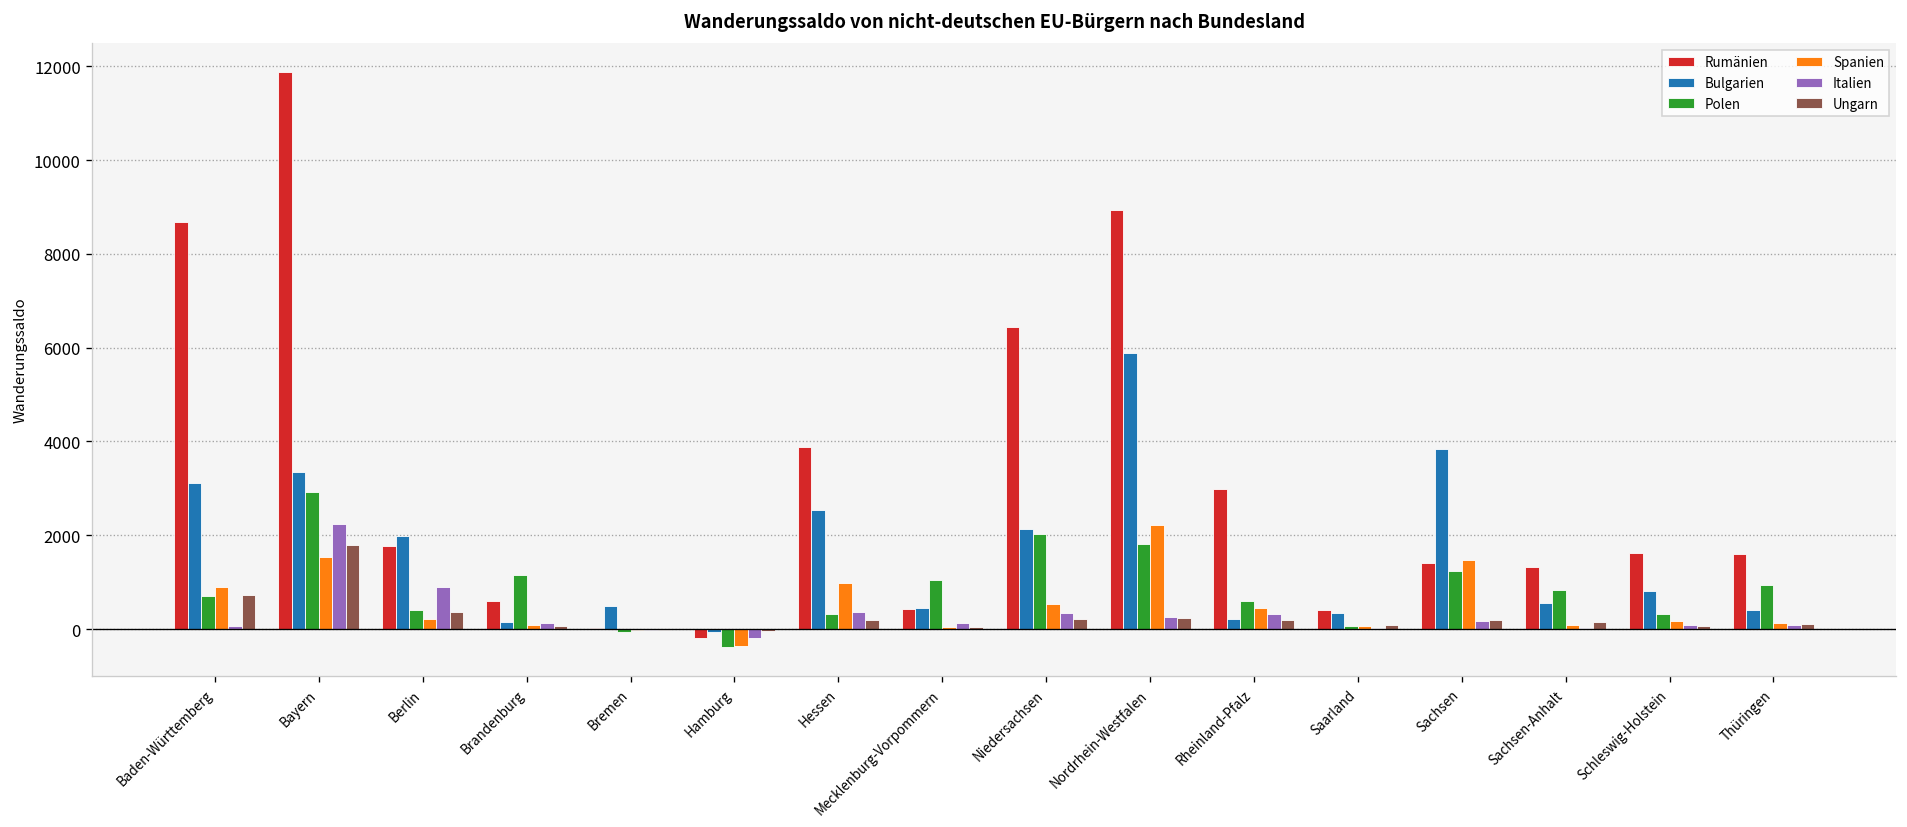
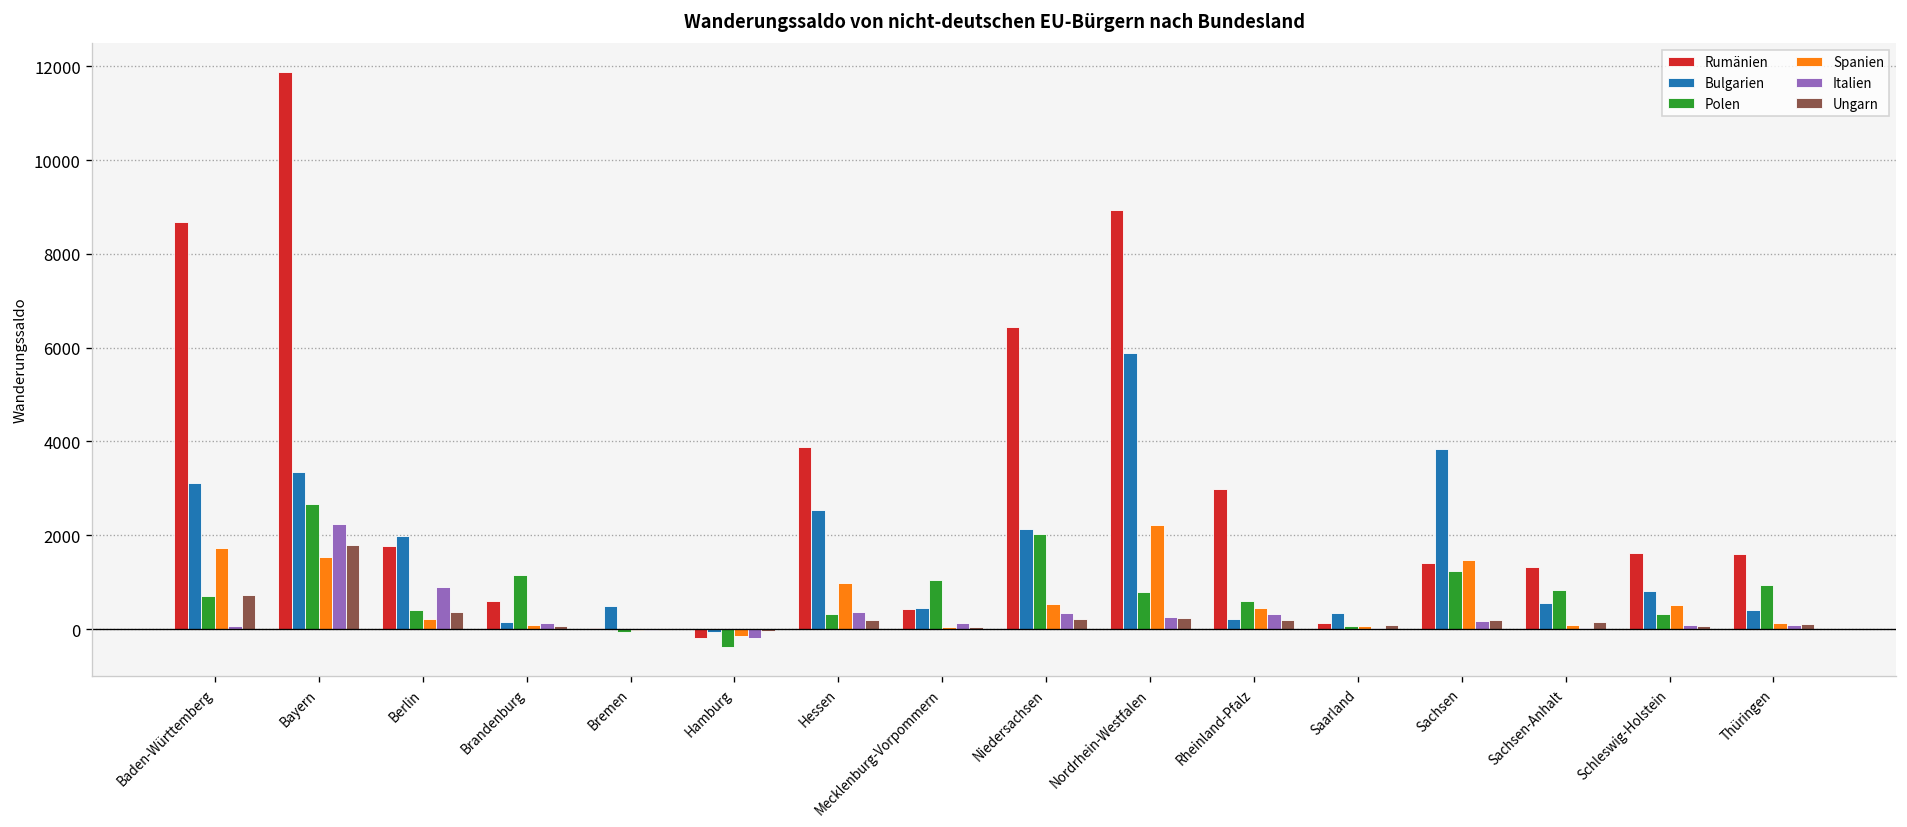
  {
    "Rumänien": {
      "Baden-Württemberg": 8700,
      "Bayern": 11900,
      "Berlin": 1800,
      "Brandenburg": 600,
      "Hamburg": -200,
      "Hessen": 3900,
      "Mecklenburg-Vorpommern": 400,
      "Niedersachsen": 6400,
      "Nordrhein-Westfalen": 8900,
      "Rheinland-Pfalz": 3000,
-     "Saarland": 400,
+     "Saarland": 100,
      "Sachsen": 1400,
      "Sachsen-Anhalt": 1300,
      "Schleswig-Holstein": 1600,
      "Thüringen": 1600
    },
    "Bulgarien": {
      "Baden-Württemberg": 3100,
      "Bayern": 3400,
      "Berlin": 2000,
      "Brandenburg": 200,
      "Bremen": 500,
      "Hessen": 2500,
      "Mecklenburg-Vorpommern": 500,
      "Niedersachsen": 2100,
      "Nordrhein-Westfalen": 5900,
      "Rheinland-Pfalz": 200,
      "Saarland": 300,
      "Sachsen": 3800,
      "Sachsen-Anhalt": 500,
      "Schleswig-Holstein": 800,
      "Thüringen": 400
    },
    "Polen": {
      "Baden-Württemberg": 700,
-     "Bayern": 2900,
+     "Bayern": 2700,
      "Berlin": 400,
      "Brandenburg": 1100,
      "Bremen": -100,
      "Hamburg": -400,
      "Hessen": 300,
      "Mecklenburg-Vorpommern": 1100,
      "Niedersachsen": 2000,
-     "Nordrhein-Westfalen": 1800,
+     "Nordrhein-Westfalen": 800,
      "Rheinland-Pfalz": 600,
      "Saarland": 100,
      "Sachsen": 1200,
      "Sachsen-Anhalt": 800,
      "Schleswig-Holstein": 300,
      "Thüringen": 900
    },
    "Spanien": {
-     "Baden-Württemberg": 900,
+     "Baden-Württemberg": 1700,
      "Bayern": 1500,
      "Berlin": 200,
      "Brandenburg": 100,
-     "Hamburg": -400,
+     "Hamburg": -200,
      "Hessen": 1000,
      "Niedersachsen": 500,
      "Nordrhein-Westfalen": 2200,
      "Rheinland-Pfalz": 400,
      "Saarland": 100,
      "Sachsen": 1500,
      "Sachsen-Anhalt": 100,
-     "Schleswig-Holstein": 200,
+     "Schleswig-Holstein": 500,
      "Thüringen": 100
    },
    "Italien": {
      "Baden-Württemberg": 100,
      "Bayern": 2200,
      "Berlin": 900,
      "Brandenburg": 100,
      "Hamburg": -200,
      "Hessen": 400,
      "Mecklenburg-Vorpommern": 100,
      "Niedersachsen": 300,
      "Nordrhein-Westfalen": 200,
      "Rheinland-Pfalz": 300,
      "Sachsen": 200,
      "Schleswig-Holstein": 100,
      "Thüringen": 100
    },
    "Ungarn": {
      "Baden-Württemberg": 700,
      "Bayern": 1800,
      "Berlin": 400,
      "Brandenburg": 100,
      "Hessen": 200,
      "Niedersachsen": 200,
      "Nordrhein-Westfalen": 200,
      "Rheinland-Pfalz": 200,
      "Saarland": 100,
      "Sachsen": 200,
      "Sachsen-Anhalt": 200,
      "Thüringen": 100
    }
  }
